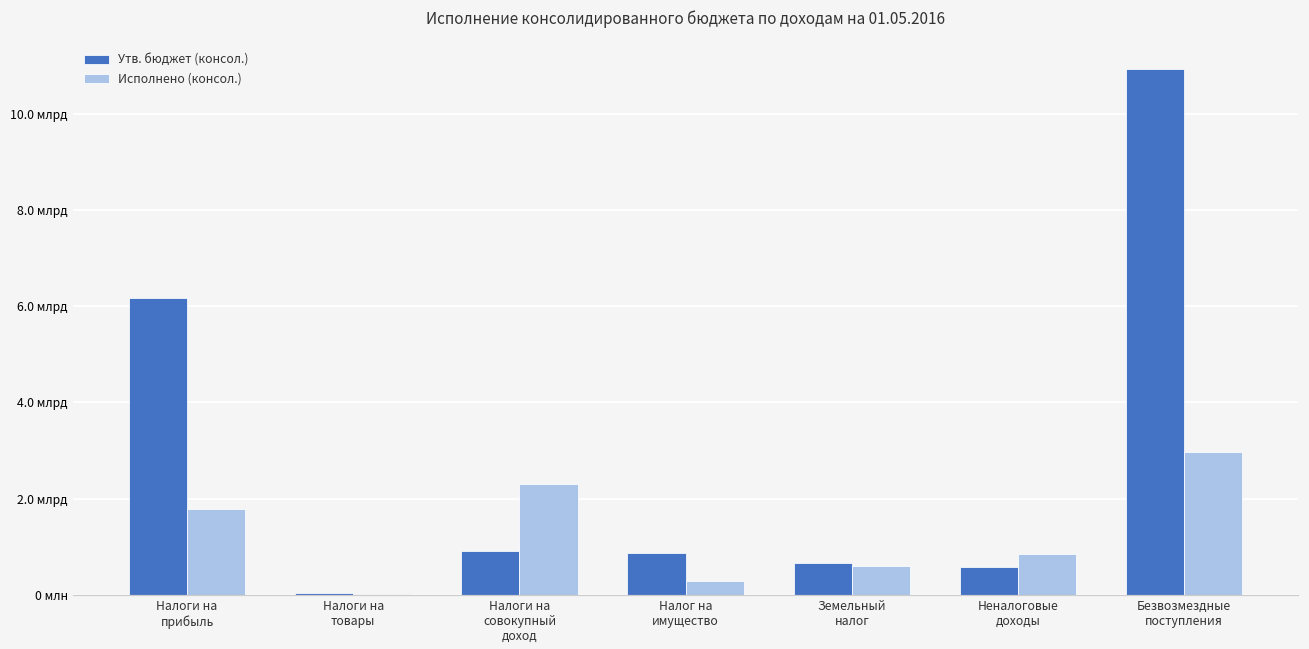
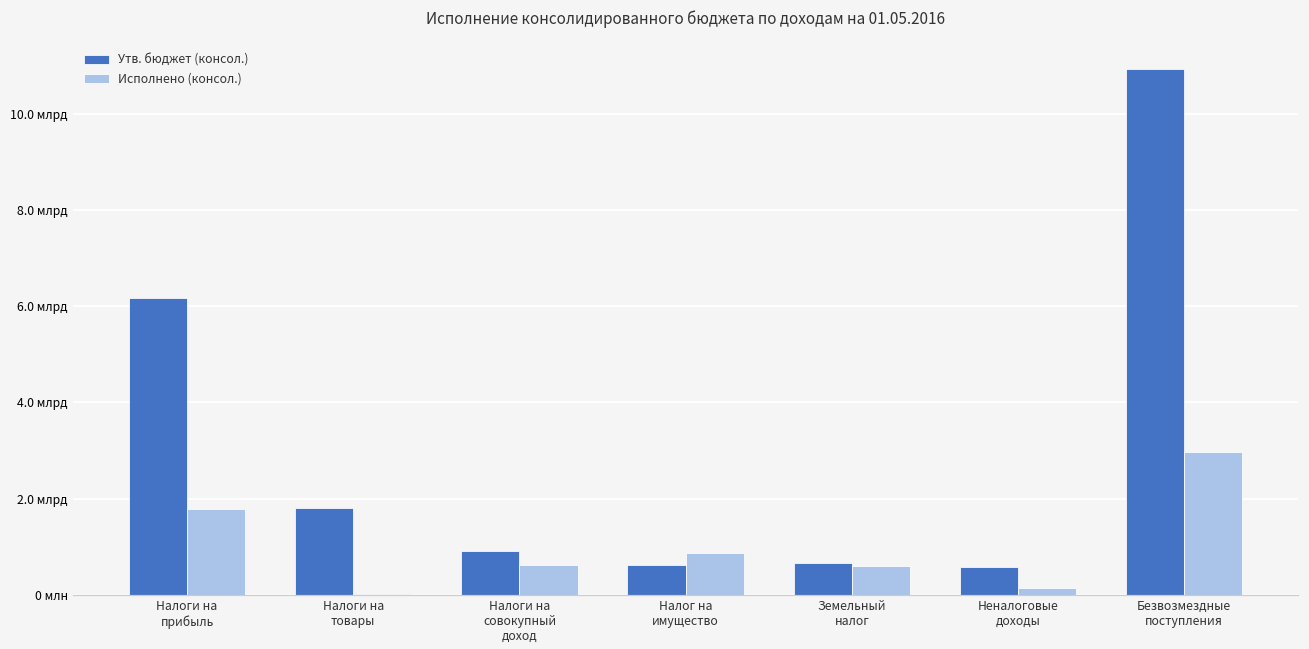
  {
    "Утв. бюджет (консол.)": {
      "Налоги на прибыль": "6.2 млрд",
-     "Налоги на товары": "0.0 млрд",
+     "Налоги на товары": "1.8 млрд",
      "Налоги на совокупный доход": "0.9 млрд",
-     "Налог на имущество": "0.9 млрд",
+     "Налог на имущество": "0.6 млрд",
      "Земельный налог": "0.7 млрд",
      "Неналоговые доходы": "0.6 млрд",
      "Безвозмездные поступления": "10.9 млрд"
    },
    "Исполнено (консол.)": {
      "Налоги на прибыль": "1.8 млрд",
-     "Налоги на совокупный доход": "2.3 млрд",
-     "Налог на имущество": "0.3 млрд",
+     "Налоги на совокупный доход": "0.6 млрд",
+     "Налог на имущество": "0.9 млрд",
      "Земельный налог": "0.6 млрд",
-     "Неналоговые доходы": "0.8 млрд",
+     "Неналоговые доходы": "0.1 млрд",
      "Безвозмездные поступления": "3.0 млрд"
    }
  }
